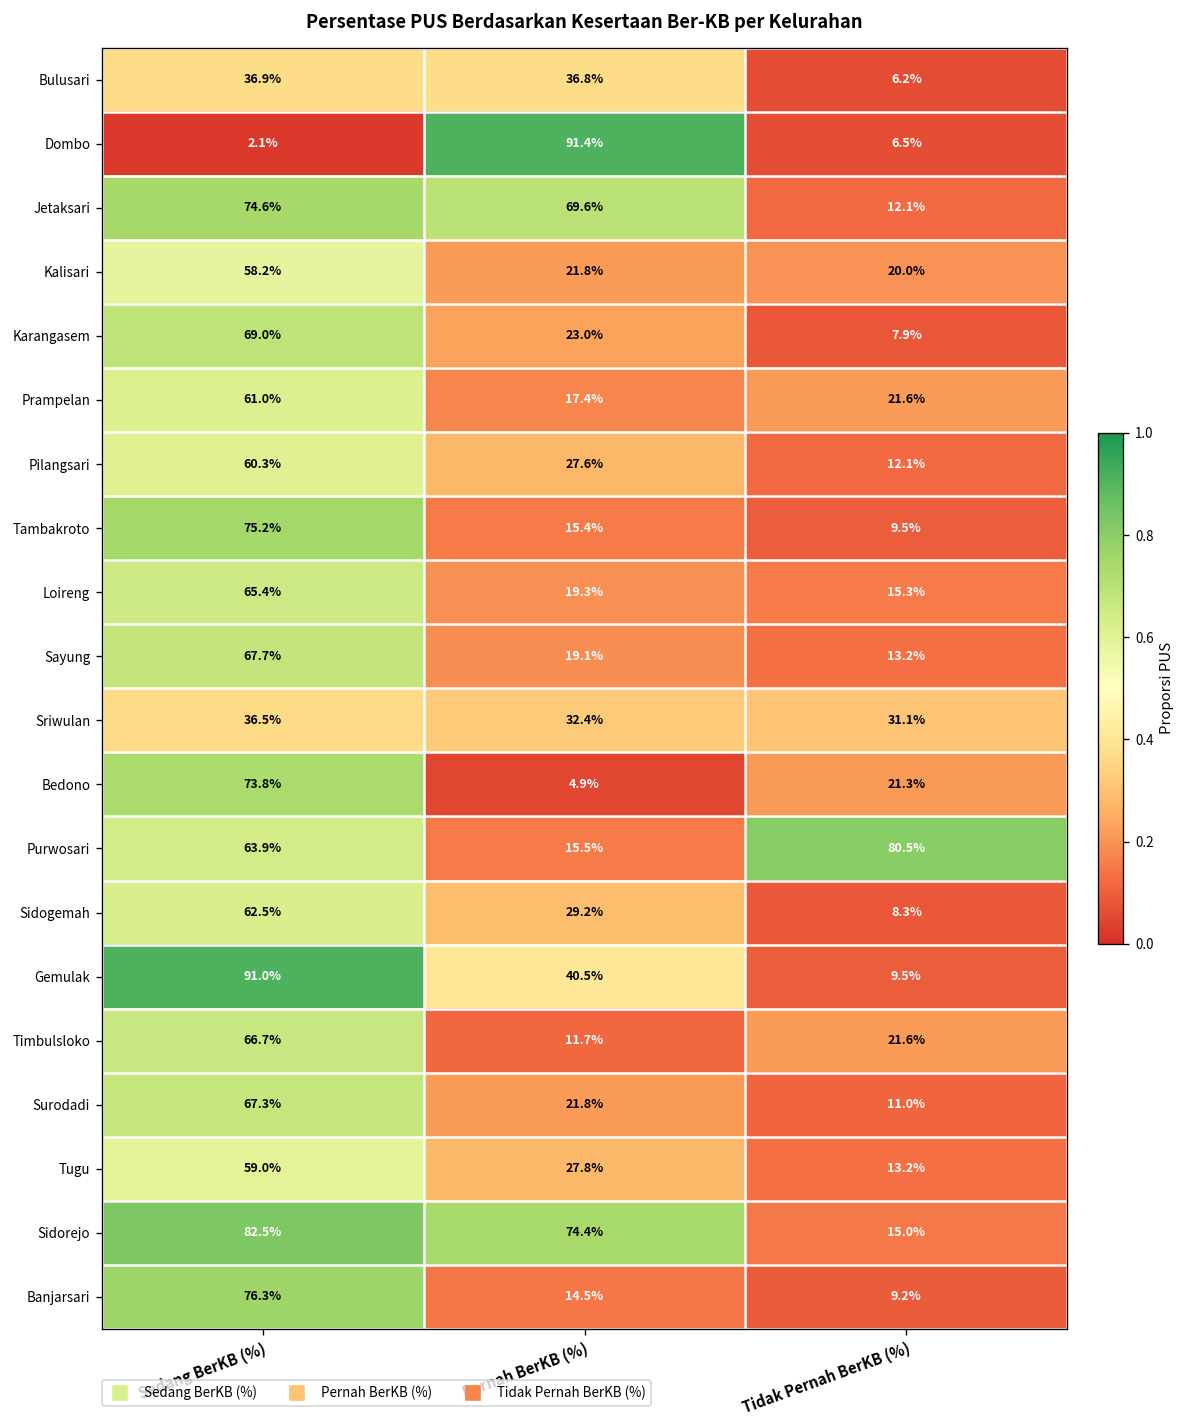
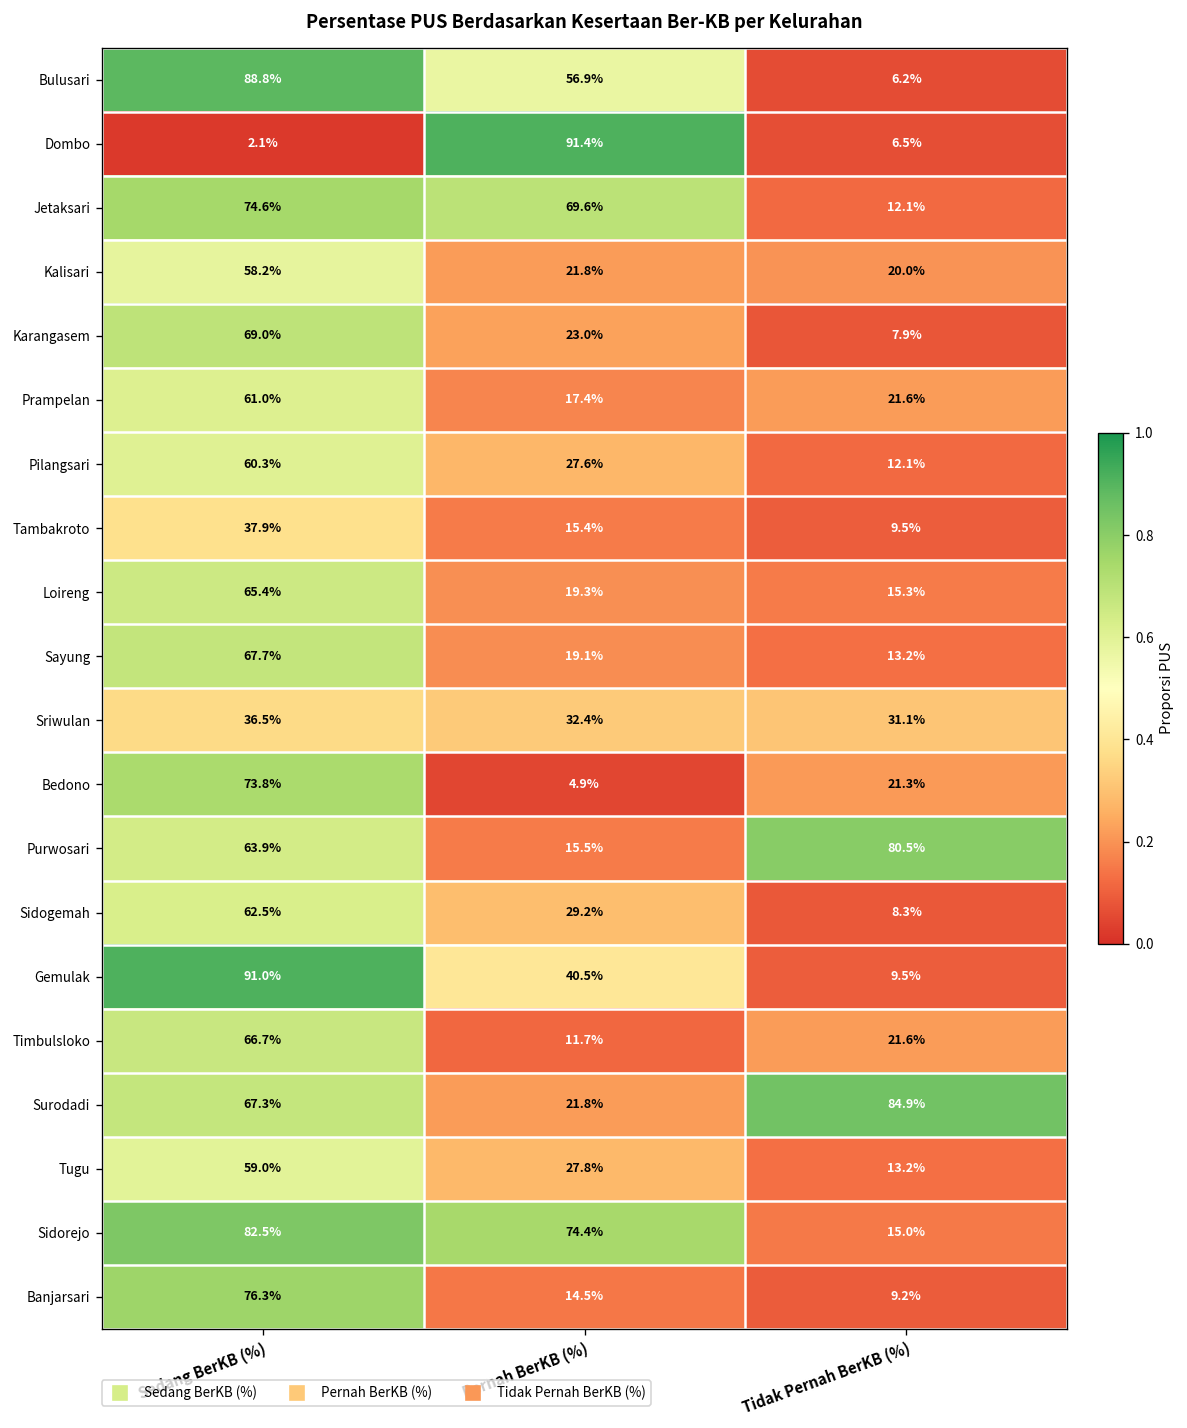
  {
    "Bulusari": {
-     "Sedang BerKB (%)": "36.9%",
-     "Pernah BerKB (%)": "36.8%",
+     "Sedang BerKB (%)": "88.8%",
+     "Pernah BerKB (%)": "56.9%",
      "Tidak Pernah BerKB (%)": "6.2%"
    },
    "Dombo": {
      "Sedang BerKB (%)": "2.1%",
      "Pernah BerKB (%)": "91.4%",
      "Tidak Pernah BerKB (%)": "6.5%"
    },
    "Jetaksari": {
      "Sedang BerKB (%)": "74.6%",
      "Pernah BerKB (%)": "69.6%",
      "Tidak Pernah BerKB (%)": "12.1%"
    },
    "Kalisari": {
      "Sedang BerKB (%)": "58.2%",
      "Pernah BerKB (%)": "21.8%",
      "Tidak Pernah BerKB (%)": "20.0%"
    },
    "Karangasem": {
      "Sedang BerKB (%)": "69.0%",
      "Pernah BerKB (%)": "23.0%",
      "Tidak Pernah BerKB (%)": "7.9%"
    },
    "Prampelan": {
      "Sedang BerKB (%)": "61.0%",
      "Pernah BerKB (%)": "17.4%",
      "Tidak Pernah BerKB (%)": "21.6%"
    },
    "Pilangsari": {
      "Sedang BerKB (%)": "60.3%",
      "Pernah BerKB (%)": "27.6%",
      "Tidak Pernah BerKB (%)": "12.1%"
    },
    "Tambakroto": {
-     "Sedang BerKB (%)": "75.2%",
+     "Sedang BerKB (%)": "37.9%",
      "Pernah BerKB (%)": "15.4%",
      "Tidak Pernah BerKB (%)": "9.5%"
    },
    "Loireng": {
      "Sedang BerKB (%)": "65.4%",
      "Pernah BerKB (%)": "19.3%",
      "Tidak Pernah BerKB (%)": "15.3%"
    },
    "Sayung": {
      "Sedang BerKB (%)": "67.7%",
      "Pernah BerKB (%)": "19.1%",
      "Tidak Pernah BerKB (%)": "13.2%"
    },
    "Sriwulan": {
      "Sedang BerKB (%)": "36.5%",
      "Pernah BerKB (%)": "32.4%",
      "Tidak Pernah BerKB (%)": "31.1%"
    },
    "Bedono": {
      "Sedang BerKB (%)": "73.8%",
      "Pernah BerKB (%)": "4.9%",
      "Tidak Pernah BerKB (%)": "21.3%"
    },
    "Purwosari": {
      "Sedang BerKB (%)": "63.9%",
      "Pernah BerKB (%)": "15.5%",
      "Tidak Pernah BerKB (%)": "80.5%"
    },
    "Sidogemah": {
      "Sedang BerKB (%)": "62.5%",
      "Pernah BerKB (%)": "29.2%",
      "Tidak Pernah BerKB (%)": "8.3%"
    },
    "Gemulak": {
      "Sedang BerKB (%)": "91.0%",
      "Pernah BerKB (%)": "40.5%",
      "Tidak Pernah BerKB (%)": "9.5%"
    },
    "Timbulsloko": {
      "Sedang BerKB (%)": "66.7%",
      "Pernah BerKB (%)": "11.7%",
      "Tidak Pernah BerKB (%)": "21.6%"
    },
    "Surodadi": {
      "Sedang BerKB (%)": "67.3%",
      "Pernah BerKB (%)": "21.8%",
-     "Tidak Pernah BerKB (%)": "11.0%"
+     "Tidak Pernah BerKB (%)": "84.9%"
    },
    "Tugu": {
      "Sedang BerKB (%)": "59.0%",
      "Pernah BerKB (%)": "27.8%",
      "Tidak Pernah BerKB (%)": "13.2%"
    },
    "Sidorejo": {
      "Sedang BerKB (%)": "82.5%",
      "Pernah BerKB (%)": "74.4%",
      "Tidak Pernah BerKB (%)": "15.0%"
    },
    "Banjarsari": {
      "Sedang BerKB (%)": "76.3%",
      "Pernah BerKB (%)": "14.5%",
      "Tidak Pernah BerKB (%)": "9.2%"
    }
  }
